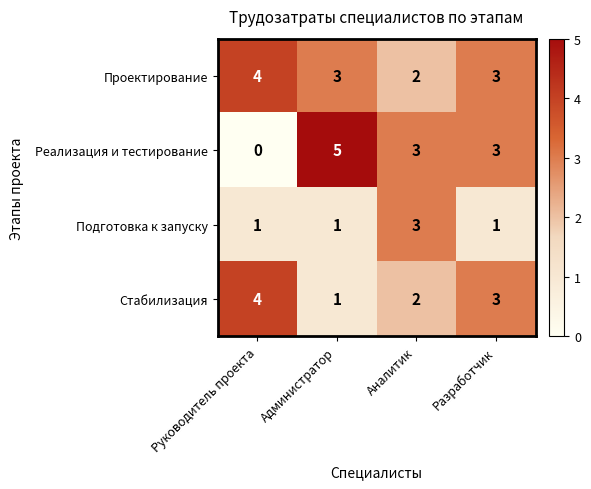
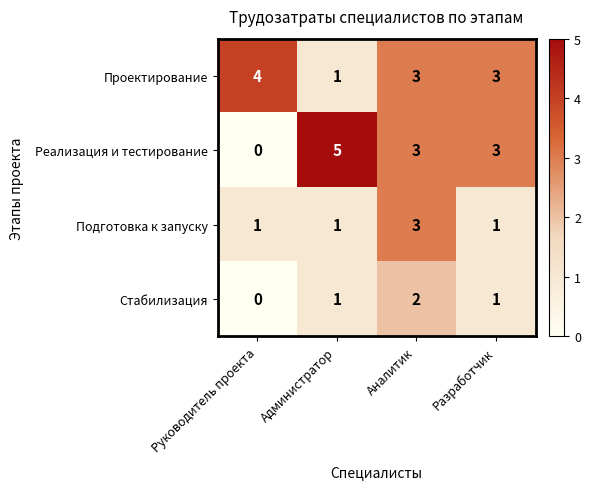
  {
    "Проектирование": {
      "Руководитель проекта": 4,
-     "Администратор": 3,
-     "Аналитик": 2,
+     "Администратор": 1,
+     "Аналитик": 3,
      "Разработчик": 3
    },
    "Реализация и тестирование": {
      "Руководитель проекта": 0,
      "Администратор": 5,
      "Аналитик": 3,
      "Разработчик": 3
    },
    "Подготовка к запуску": {
      "Руководитель проекта": 1,
      "Администратор": 1,
      "Аналитик": 3,
      "Разработчик": 1
    },
    "Стабилизация": {
-     "Руководитель проекта": 4,
+     "Руководитель проекта": 0,
      "Администратор": 1,
      "Аналитик": 2,
-     "Разработчик": 3
+     "Разработчик": 1
    }
  }
